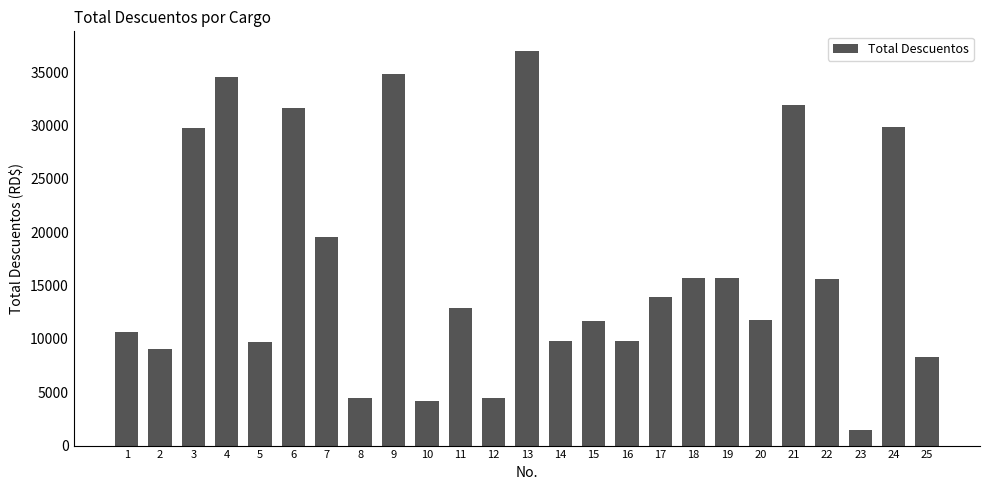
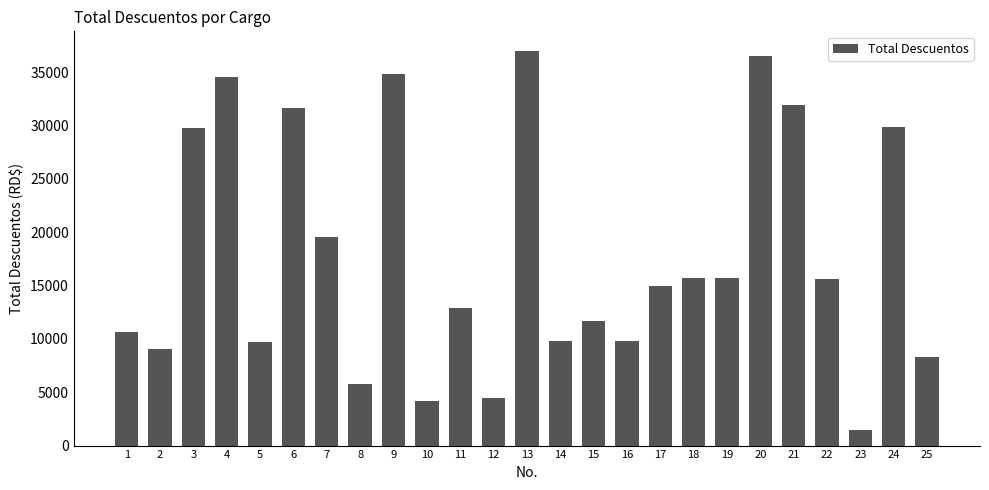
  {
    "1": 10600,
    "2": 9000,
    "3": 29800,
    "4": 34500,
    "5": 9700,
    "6": 31600,
    "7": 19500,
-   "8": 4400,
+   "8": 5800,
    "9": 34800,
    "10": 4200,
    "11": 12900,
    "12": 4400,
    "13": 37000,
    "14": 9800,
    "15": 11700,
    "16": 9800,
-   "17": 13900,
+   "17": 15000,
    "18": 15700,
    "19": 15700,
-   "20": 11800,
+   "20": 36500,
    "21": 32000,
    "22": 15600,
    "23": 1500,
    "24": 29800,
    "25": 8300
  }
